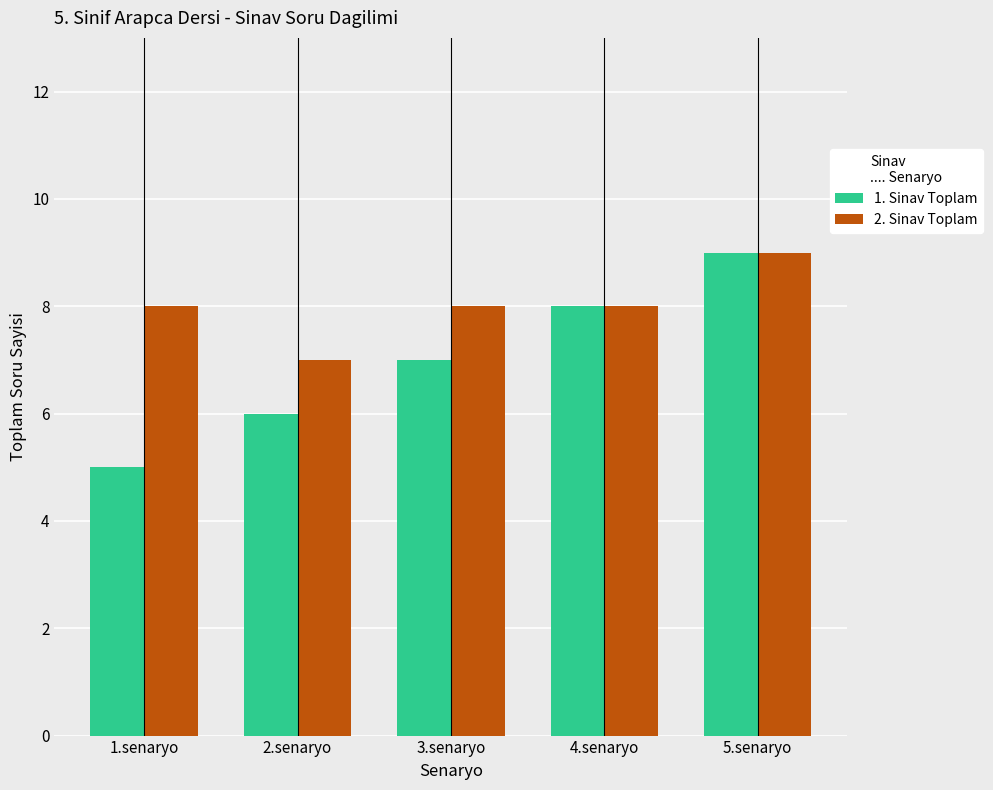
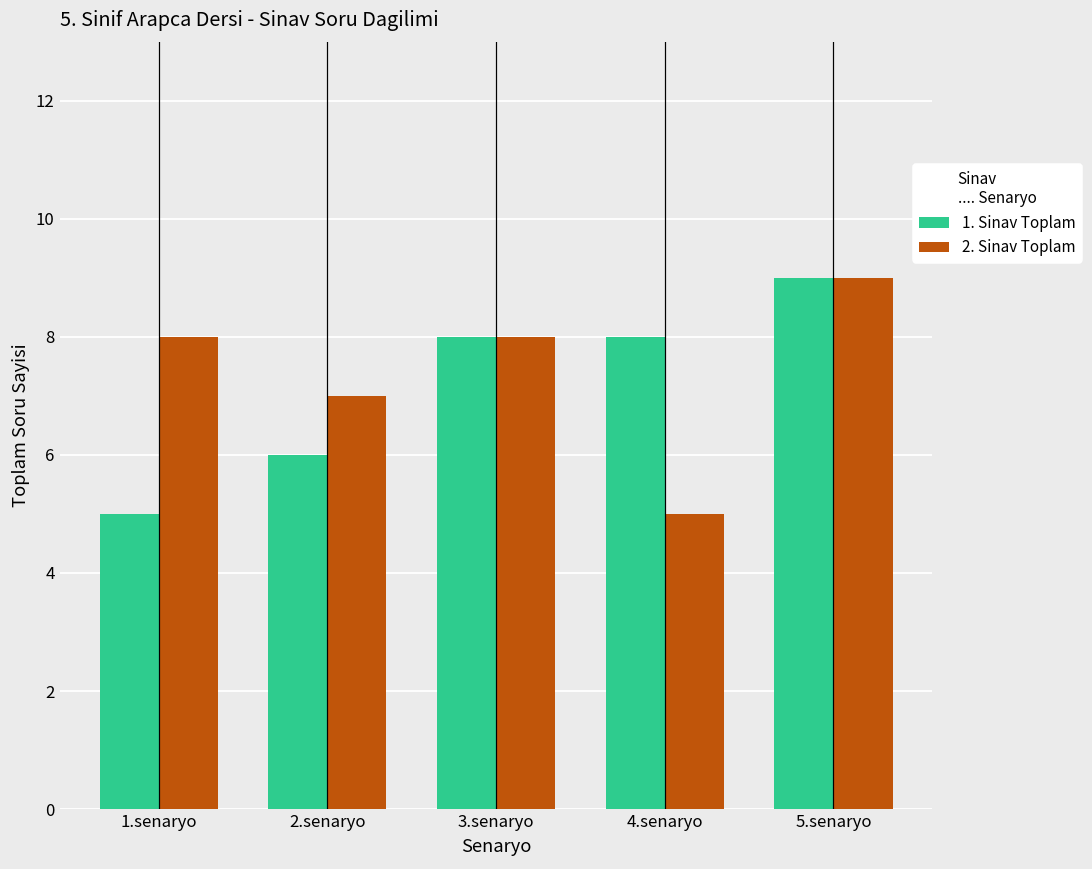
  {
    "1. Sinav Toplam": {
      "1.senaryo": 5,
      "2.senaryo": 6,
-     "3.senaryo": 7,
+     "3.senaryo": 8,
      "4.senaryo": 8,
      "5.senaryo": 9
    },
    "2. Sinav Toplam": {
      "1.senaryo": 8,
      "2.senaryo": 7,
      "3.senaryo": 8,
-     "4.senaryo": 8,
+     "4.senaryo": 5,
      "5.senaryo": 9
    }
  }
